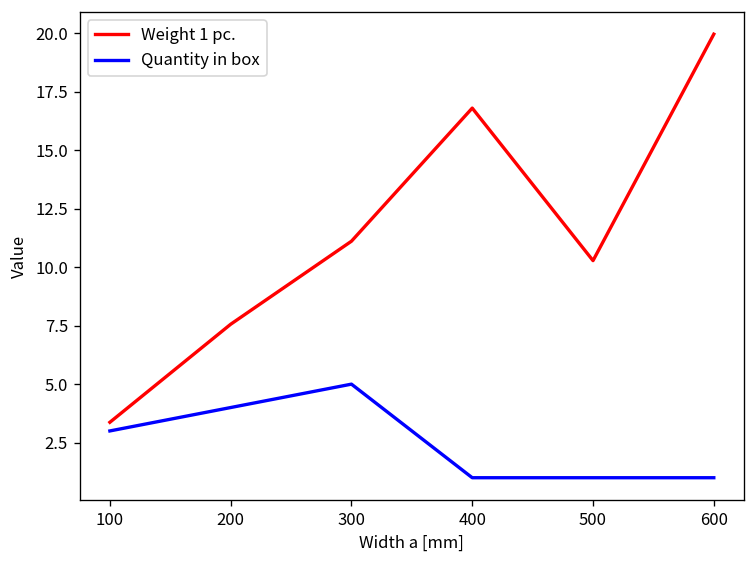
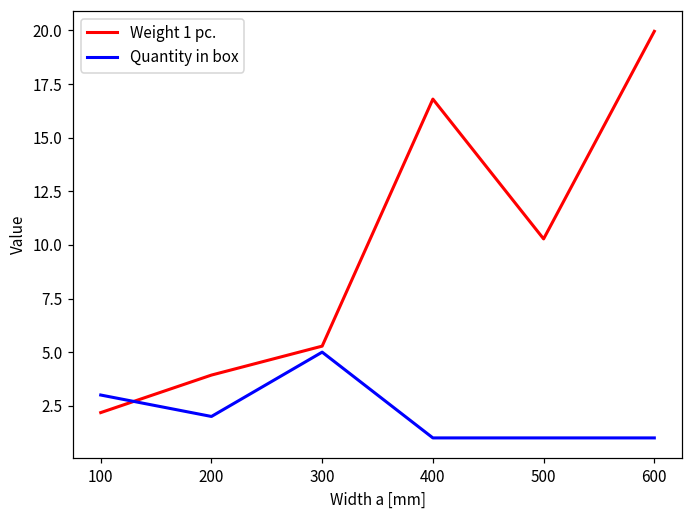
  {
    "Weight 1 pc.": {
-     "100": 3.4,
-     "200": 7.6,
-     "300": 11.1,
+     "100": 2.2,
+     "200": 3.9,
+     "300": 5.3,
      "400": 16.8,
      "500": 10.3,
      "600": 20.0
    },
    "Quantity in box": {
      "100": 3,
-     "200": 4,
+     "200": 2,
      "300": 5,
      "400": 1,
      "500": 1,
      "600": 1
    }
  }
